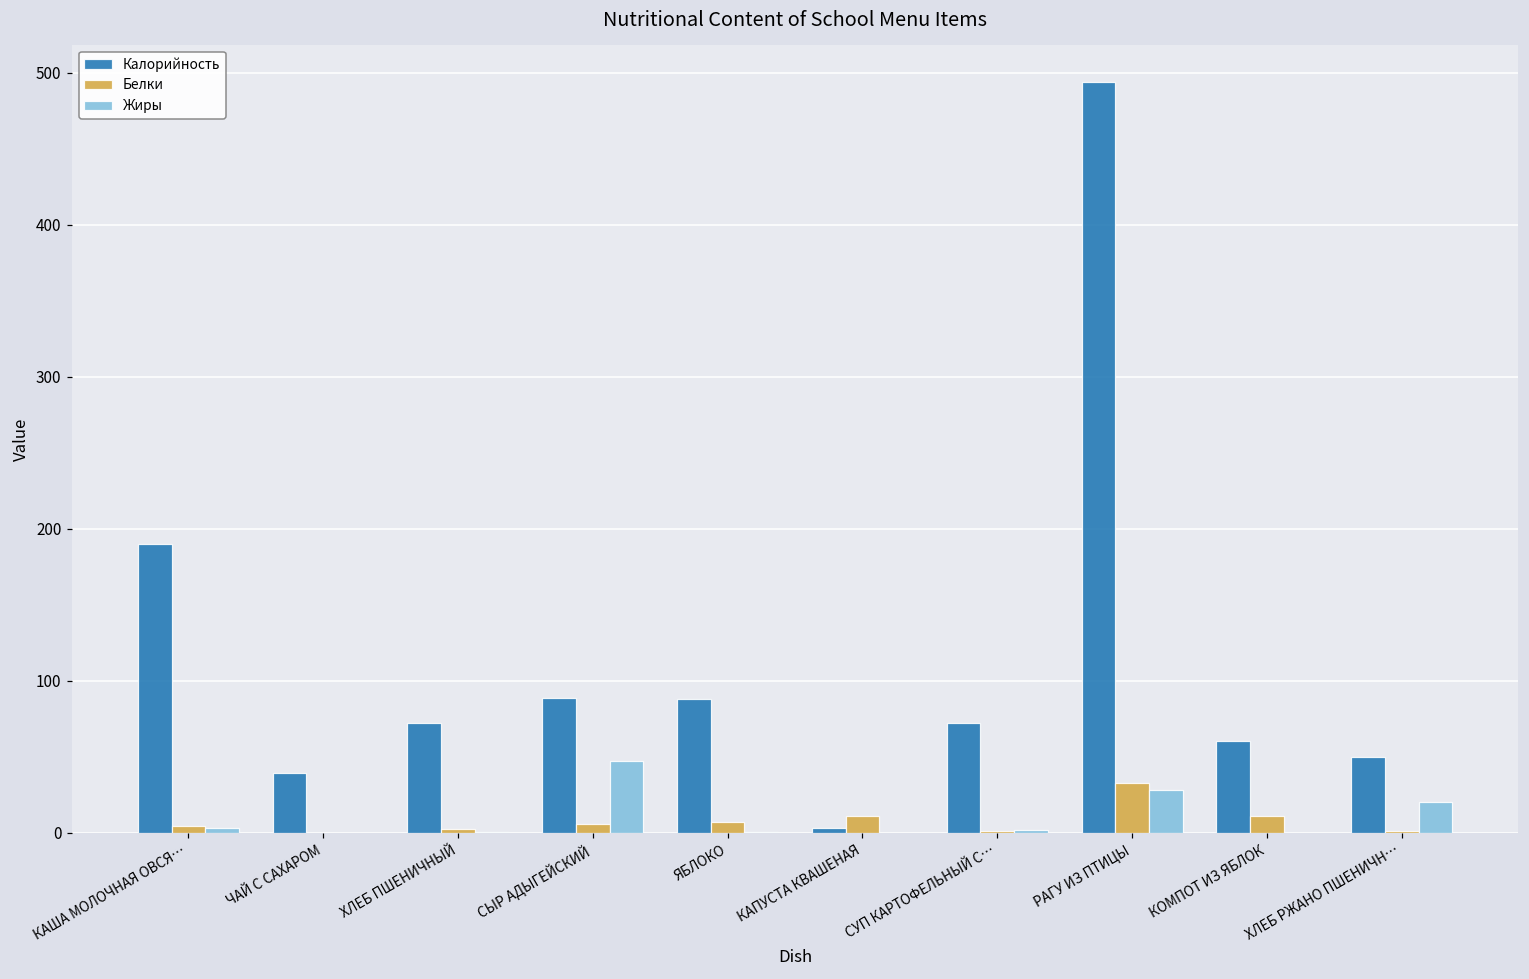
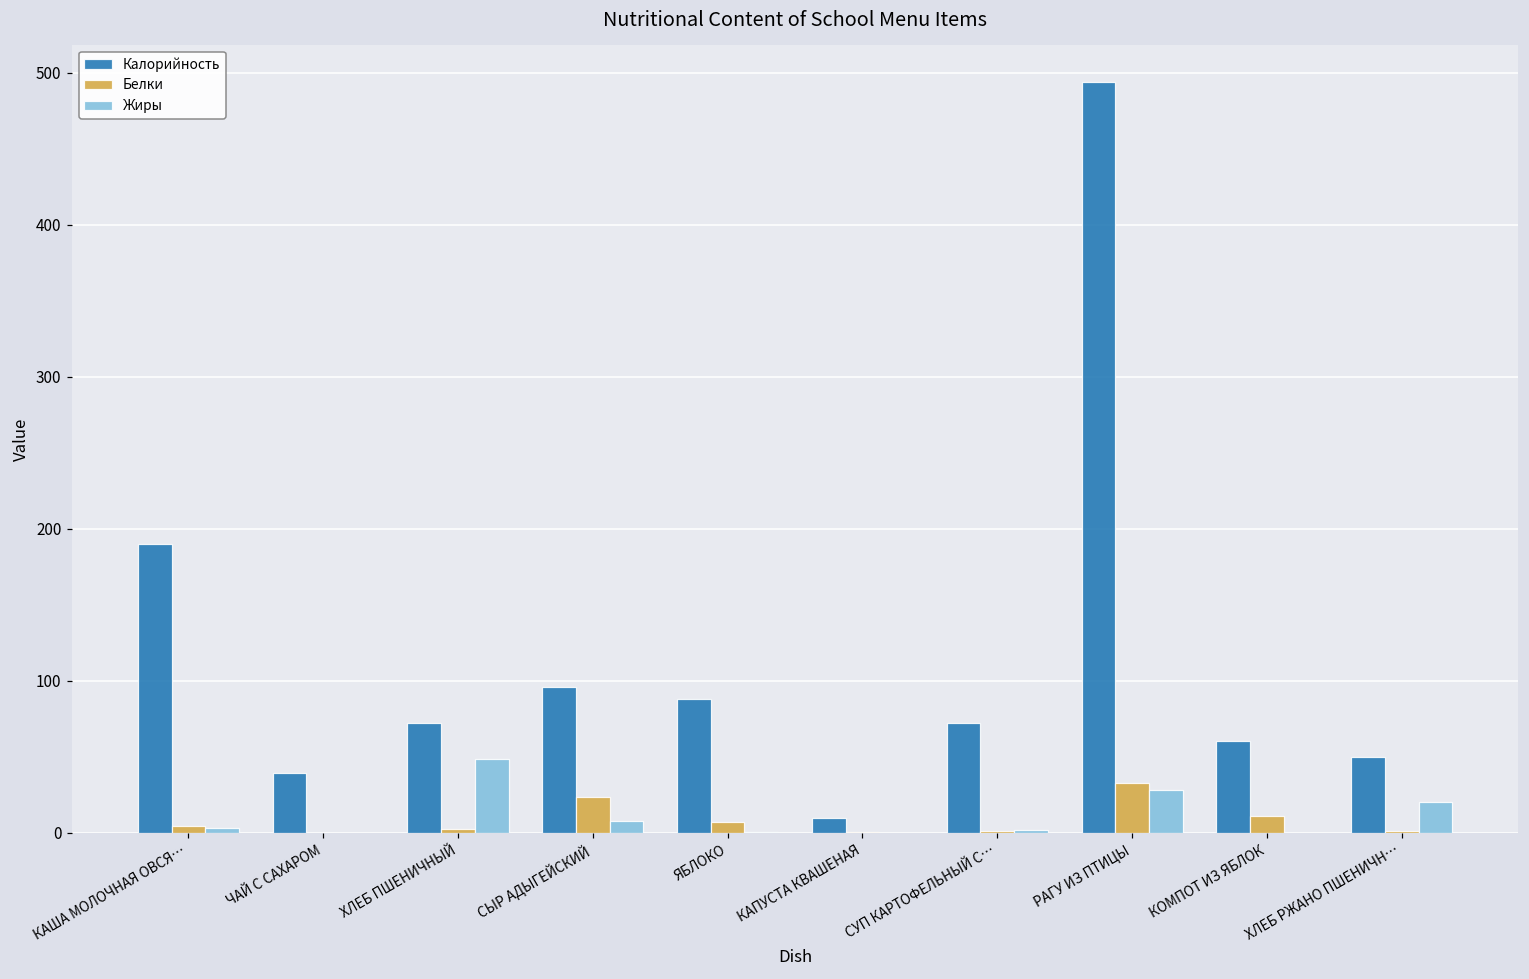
  {
    "Калорийность": {
      "КАША МОЛОЧНАЯ ОВСЯ…": 190,
      "ЧАЙ С САХАРОМ": 39,
      "ХЛЕБ ПШЕНИЧНЫЙ": 73,
-     "СЫР АДЫГЕЙСКИЙ": 89,
+     "СЫР АДЫГЕЙСКИЙ": 96,
      "ЯБЛОКО": 88,
-     "КАПУСТА КВАШЕНАЯ": 3,
+     "КАПУСТА КВАШЕНАЯ": 10,
      "СУП КАРТОФЕЛЬНЫЙ С…": 73,
      "РАГУ ИЗ ПТИЦЫ": 494,
      "КОМПОТ ИЗ ЯБЛОК": 61,
      "ХЛЕБ РЖАНО ПШЕНИЧН…": 50
    },
    "Белки": {
      "КАША МОЛОЧНАЯ ОВСЯ…": 5,
      "ХЛЕБ ПШЕНИЧНЫЙ": 2,
-     "СЫР АДЫГЕЙСКИЙ": 6,
+     "СЫР АДЫГЕЙСКИЙ": 24,
      "ЯБЛОКО": 7,
-     "КАПУСТА КВАШЕНАЯ": 11,
+     "КАПУСТА КВАШЕНАЯ": 1,
      "РАГУ ИЗ ПТИЦЫ": 33,
      "КОМПОТ ИЗ ЯБЛОК": 11
    },
    "Жиры": {
      "КАША МОЛОЧНАЯ ОВСЯ…": 3,
      "ЧАЙ С САХАРОМ": 0,
-     "ХЛЕБ ПШЕНИЧНЫЙ": 0,
-     "СЫР АДЫГЕЙСКИЙ": 47,
+     "ХЛЕБ ПШЕНИЧНЫЙ": 48,
+     "СЫР АДЫГЕЙСКИЙ": 8,
      "СУП КАРТОФЕЛЬНЫЙ С…": 2,
      "РАГУ ИЗ ПТИЦЫ": 28,
      "КОМПОТ ИЗ ЯБЛОК": 0,
      "ХЛЕБ РЖАНО ПШЕНИЧН…": 20
    }
  }
